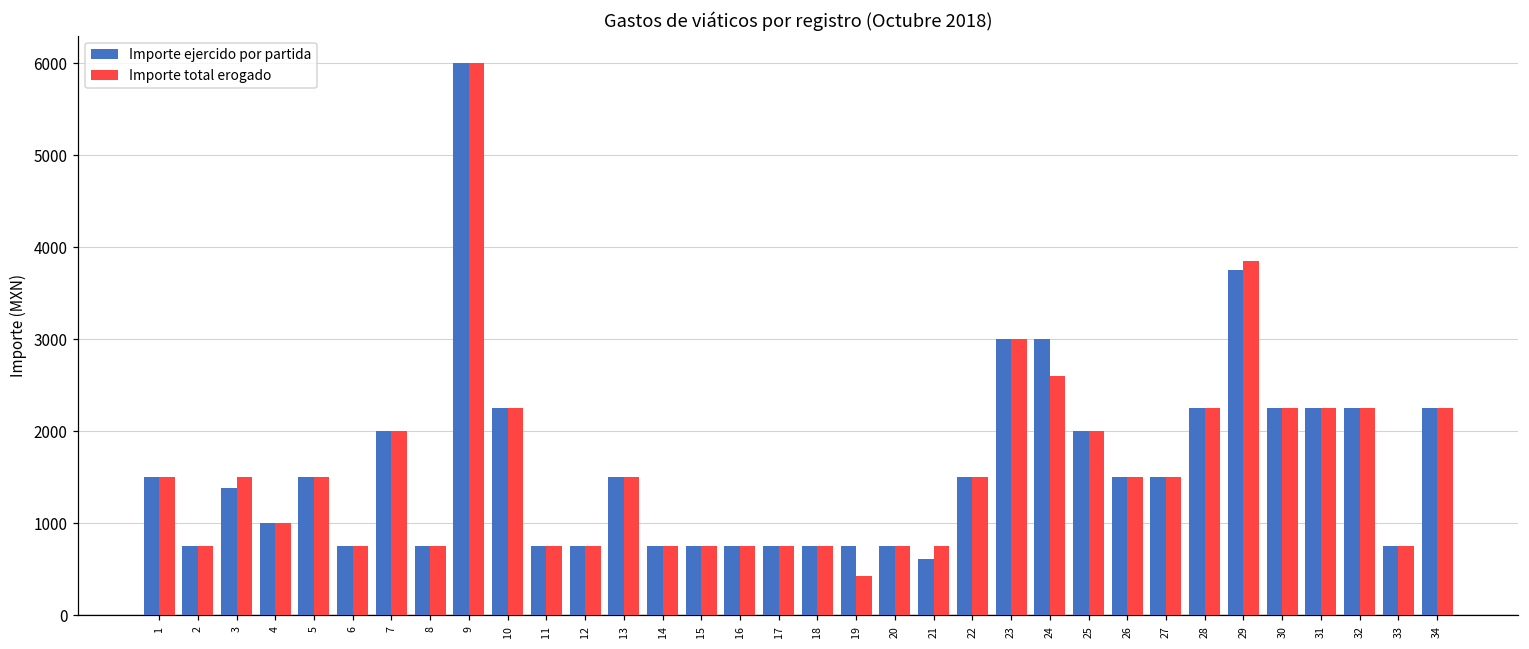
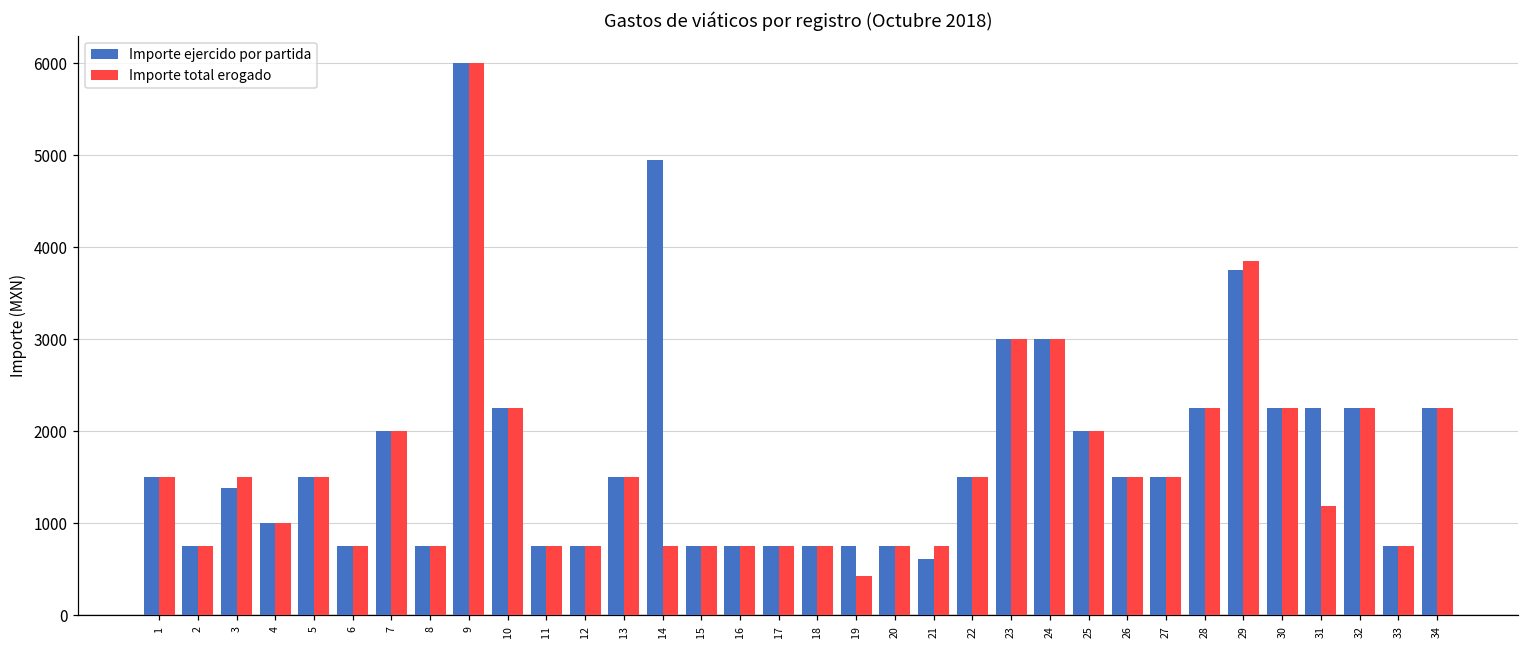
  {
    "Importe ejercido por partida": {
      "1": 1500,
      "2": 800,
      "3": 1400,
      "4": 1000,
      "5": 1500,
      "6": 800,
      "7": 2000,
      "8": 800,
      "9": 6000,
      "10": 2300,
      "11": 800,
      "12": 800,
      "13": 1500,
-     "14": 800,
+     "14": 5000,
      "15": 800,
      "16": 800,
      "17": 800,
      "18": 800,
      "19": 800,
      "20": 800,
      "21": 600,
      "22": 1500,
      "23": 3000,
      "24": 3000,
      "25": 2000,
      "26": 1500,
      "27": 1500,
      "28": 2300,
      "29": 3800,
      "30": 2300,
      "31": 2300,
      "32": 2300,
      "33": 800,
      "34": 2300
    },
    "Importe total erogado": {
      "1": 1500,
      "2": 800,
      "3": 1500,
      "4": 1000,
      "5": 1500,
      "6": 800,
      "7": 2000,
      "8": 800,
      "9": 6000,
      "10": 2300,
      "11": 800,
      "12": 800,
      "13": 1500,
      "14": 800,
      "15": 800,
      "16": 800,
      "17": 800,
      "18": 800,
      "19": 400,
      "20": 800,
      "21": 800,
      "22": 1500,
      "23": 3000,
-     "24": 2600,
+     "24": 3000,
      "25": 2000,
      "26": 1500,
      "27": 1500,
      "28": 2300,
      "29": 3900,
      "30": 2300,
-     "31": 2300,
+     "31": 1200,
      "32": 2300,
      "33": 800,
      "34": 2300
    }
  }
